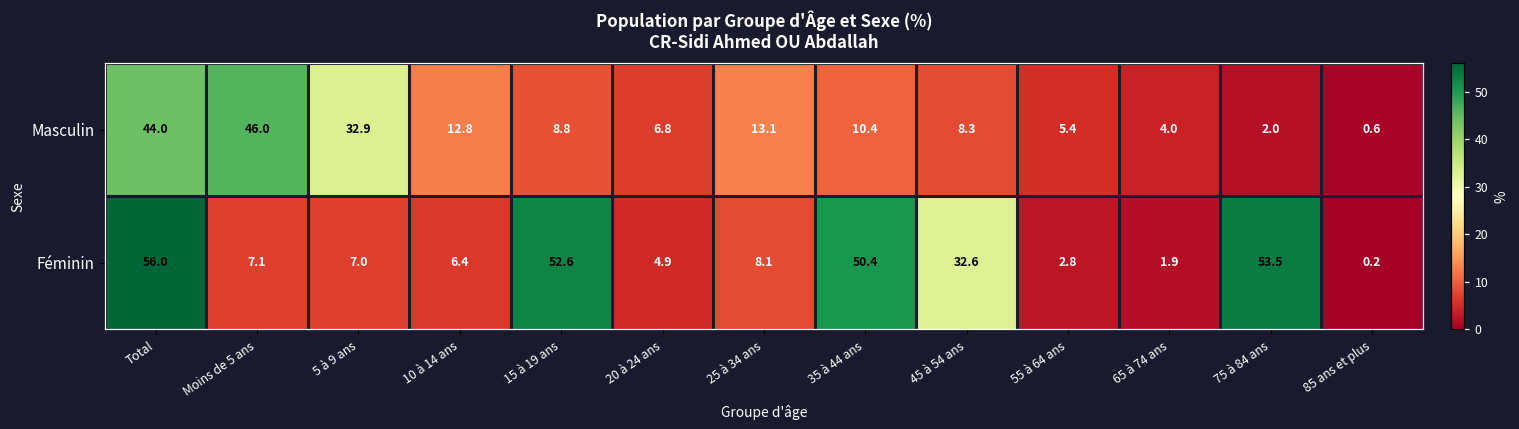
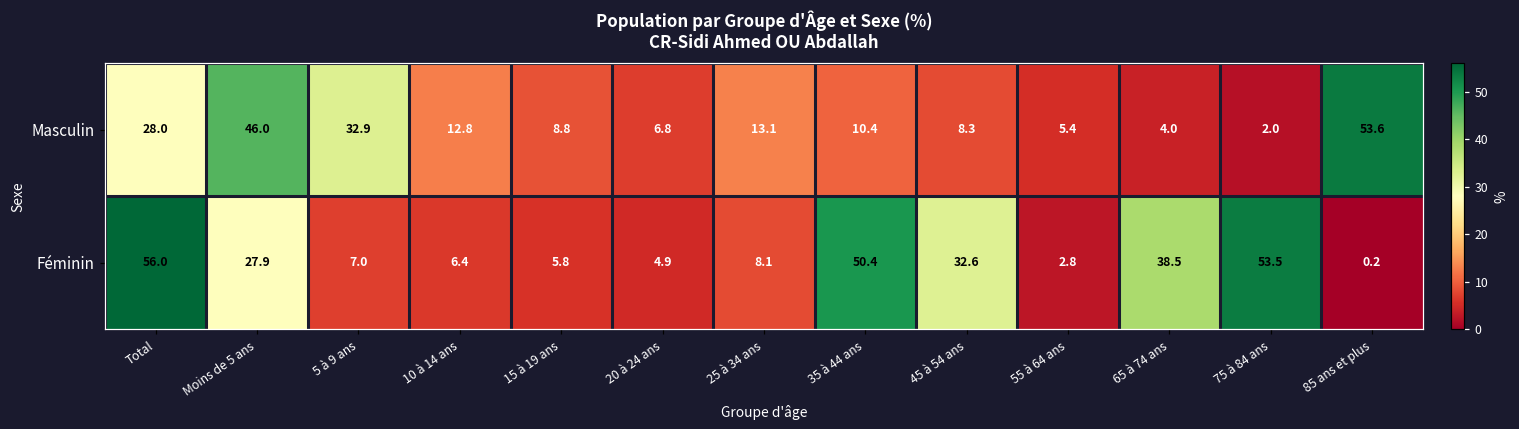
  {
    "Masculin": {
-     "Total": 44.0,
+     "Total": 28.0,
      "Moins de 5 ans": 46.0,
      "5 à 9 ans": 32.9,
      "10 à 14 ans": 12.8,
      "15 à 19 ans": 8.8,
      "20 à 24 ans": 6.8,
      "25 à 34 ans": 13.1,
      "35 à 44 ans": 10.4,
      "45 à 54 ans": 8.3,
      "55 à 64 ans": 5.4,
      "65 à 74 ans": 4.0,
      "75 à 84 ans": 2.0,
-     "85 ans et plus": 0.6
+     "85 ans et plus": 53.6
    },
    "Féminin": {
      "Total": 56.0,
-     "Moins de 5 ans": 7.1,
+     "Moins de 5 ans": 27.9,
      "5 à 9 ans": 7.0,
      "10 à 14 ans": 6.4,
-     "15 à 19 ans": 52.6,
+     "15 à 19 ans": 5.8,
      "20 à 24 ans": 4.9,
      "25 à 34 ans": 8.1,
      "35 à 44 ans": 50.4,
      "45 à 54 ans": 32.6,
      "55 à 64 ans": 2.8,
-     "65 à 74 ans": 1.9,
+     "65 à 74 ans": 38.5,
      "75 à 84 ans": 53.5,
      "85 ans et plus": 0.2
    }
  }
